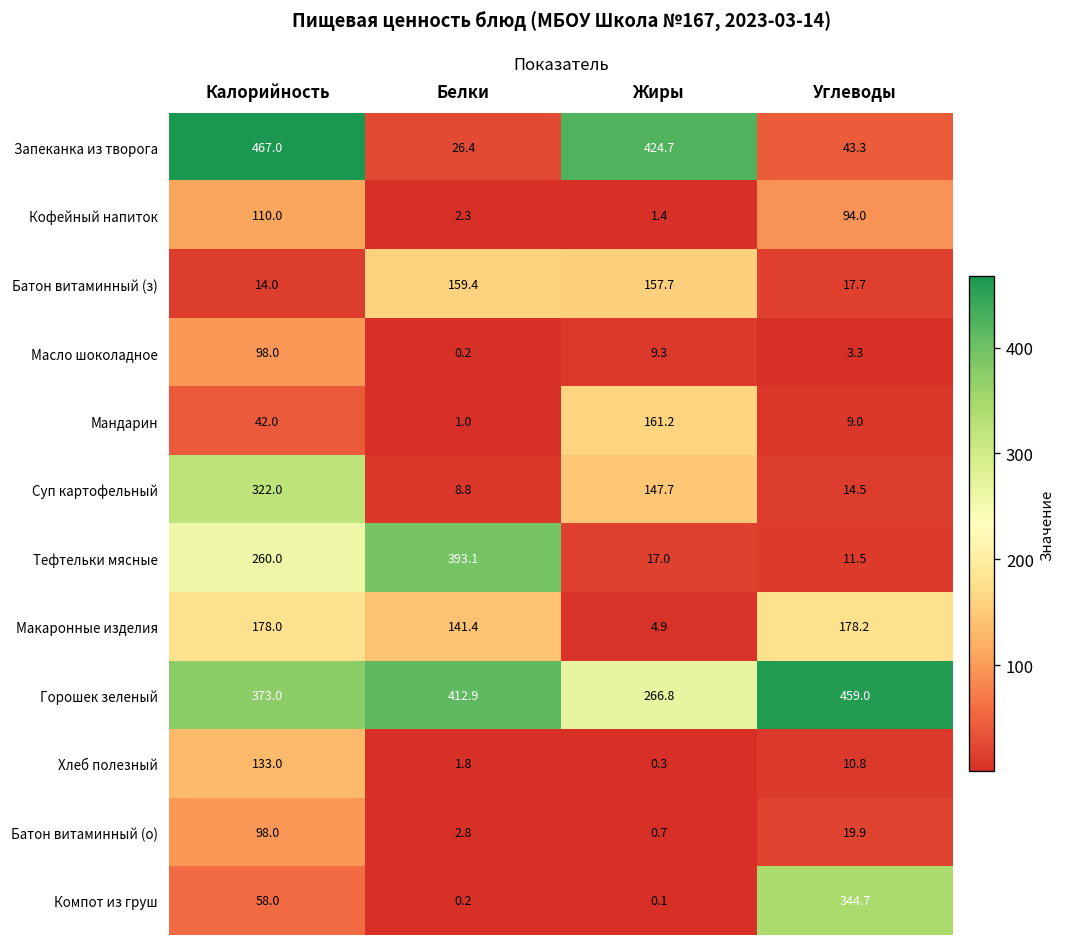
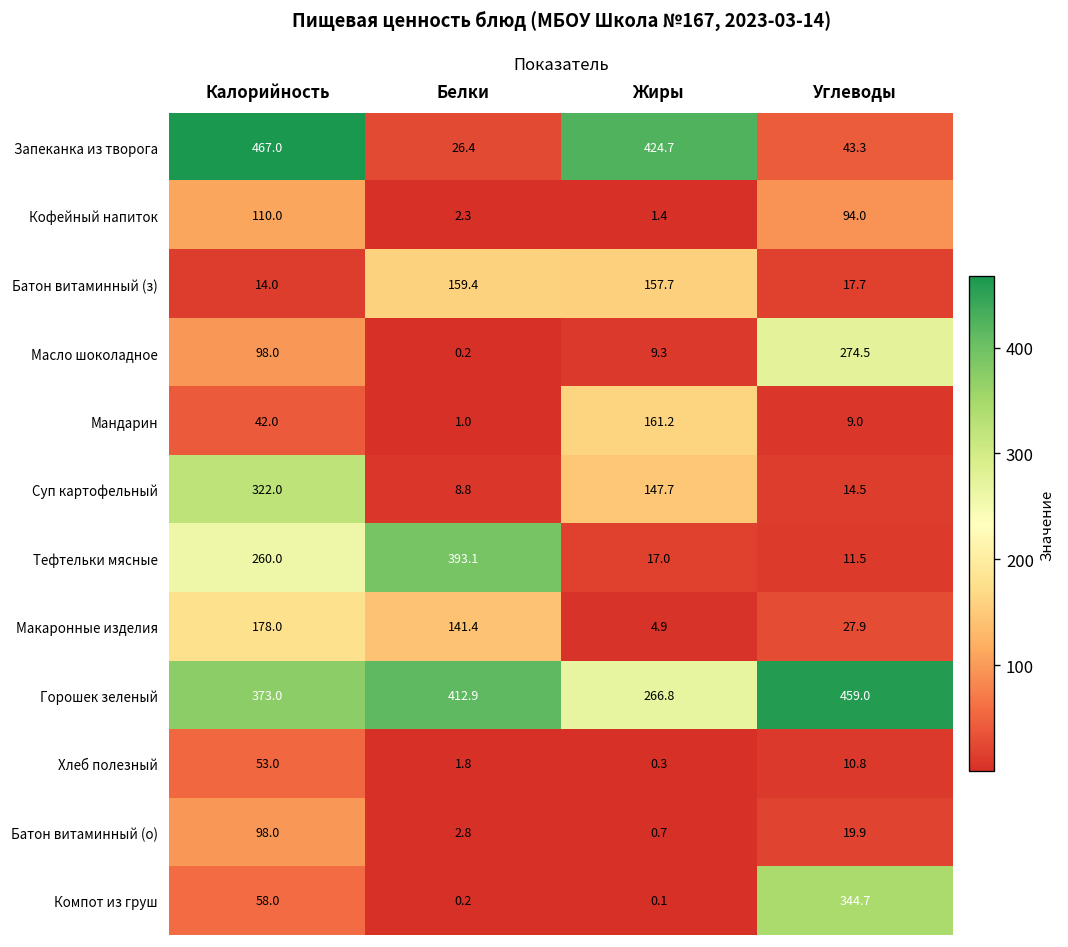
  {
    "Запеканка из творога": {
      "Калорийность": 467.0,
      "Белки": 26.4,
      "Жиры": 424.7,
      "Углеводы": 43.3
    },
    "Кофейный напиток": {
      "Калорийность": 110.0,
      "Белки": 2.3,
      "Жиры": 1.4,
      "Углеводы": 94.0
    },
    "Батон витаминный (з)": {
      "Калорийность": 14.0,
      "Белки": 159.4,
      "Жиры": 157.7,
      "Углеводы": 17.7
    },
    "Масло шоколадное": {
      "Калорийность": 98.0,
      "Белки": 0.2,
      "Жиры": 9.3,
-     "Углеводы": 3.3
+     "Углеводы": 274.5
    },
    "Мандарин": {
      "Калорийность": 42.0,
      "Белки": 1.0,
      "Жиры": 161.2,
      "Углеводы": 9.0
    },
    "Суп картофельный": {
      "Калорийность": 322.0,
      "Белки": 8.8,
      "Жиры": 147.7,
      "Углеводы": 14.5
    },
    "Тефтельки мясные": {
      "Калорийность": 260.0,
      "Белки": 393.1,
      "Жиры": 17.0,
      "Углеводы": 11.5
    },
    "Макаронные изделия": {
      "Калорийность": 178.0,
      "Белки": 141.4,
      "Жиры": 4.9,
-     "Углеводы": 178.2
+     "Углеводы": 27.9
    },
    "Горошек зеленый": {
      "Калорийность": 373.0,
      "Белки": 412.9,
      "Жиры": 266.8,
      "Углеводы": 459.0
    },
    "Хлеб полезный": {
-     "Калорийность": 133.0,
+     "Калорийность": 53.0,
      "Белки": 1.8,
      "Жиры": 0.3,
      "Углеводы": 10.8
    },
    "Батон витаминный (о)": {
      "Калорийность": 98.0,
      "Белки": 2.8,
      "Жиры": 0.7,
      "Углеводы": 19.9
    },
    "Компот из груш": {
      "Калорийность": 58.0,
      "Белки": 0.2,
      "Жиры": 0.1,
      "Углеводы": 344.7
    }
  }
